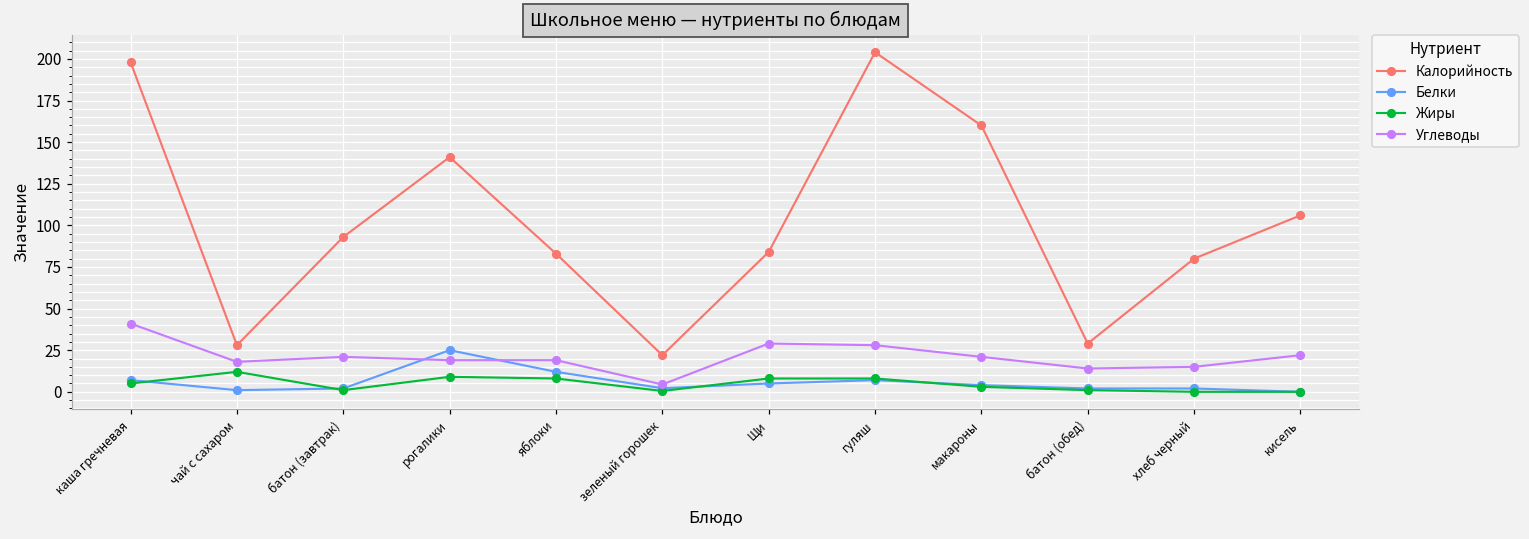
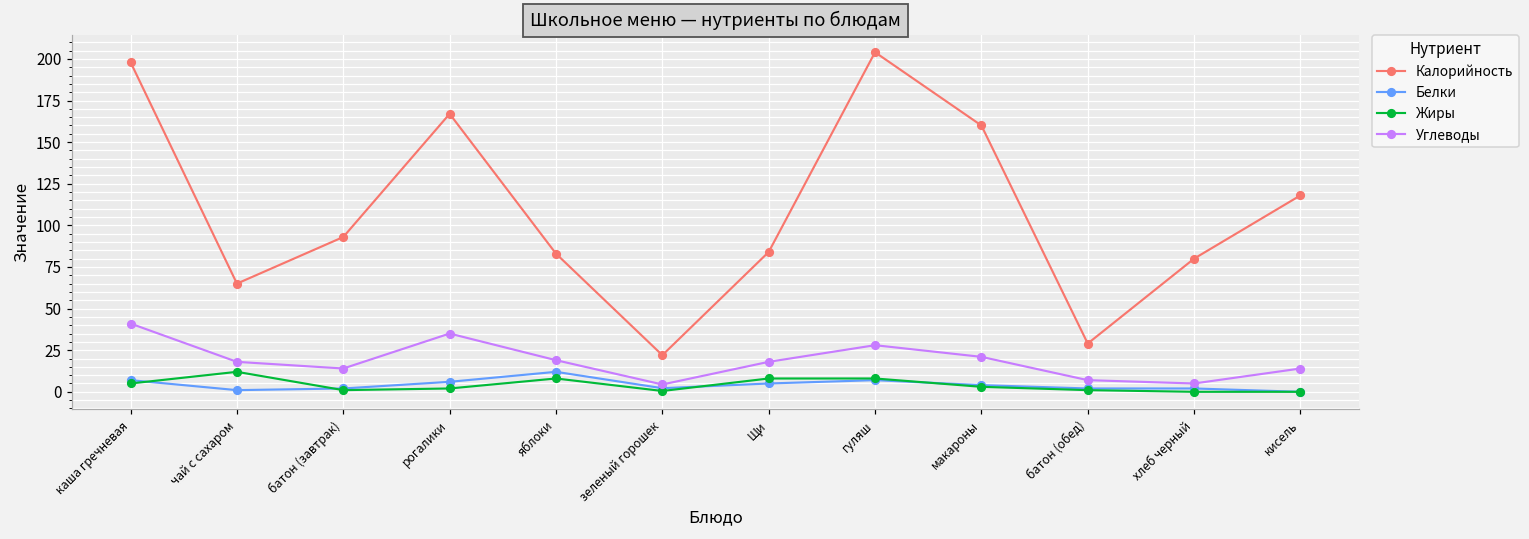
  {
    "Калорийность": {
      "каша гречневая": 198,
-     "чай с сахаром": 28,
+     "чай с сахаром": 65,
      "батон (завтрак)": 93,
-     "рогалики": 141,
+     "рогалики": 167,
      "яблоки": 83,
      "зеленый горошек": 22,
      "Щи": 84,
      "гуляш": 204,
      "макароны": 160,
      "батон (обед)": 29,
      "хлеб черный": 80,
-     "кисель": 106
+     "кисель": 118
    },
    "Белки": {
      "каша гречневая": 7,
      "чай с сахаром": 1,
-     "рогалики": 25,
+     "рогалики": 6,
      "яблоки": 12,
      "Щи": 5,
      "хлеб черный": 2
    },
    "Жиры": {
      "каша гречневая": 5,
      "чай с сахаром": 12,
-     "рогалики": 9,
+     "рогалики": 2,
      "яблоки": 8,
      "Щи": 8,
      "хлеб черный": 0
    },
    "Углеводы": {
      "каша гречневая": 41,
      "чай с сахаром": 18,
-     "батон (завтрак)": 21,
-     "рогалики": 19,
+     "батон (завтрак)": 14,
+     "рогалики": 35,
      "яблоки": 19,
      "зеленый горошек": 4,
-     "Щи": 29,
+     "Щи": 18,
      "гуляш": 28,
      "макароны": 21,
-     "батон (обед)": 14,
-     "хлеб черный": 15,
-     "кисель": 22
+     "батон (обед)": 7,
+     "хлеб черный": 5,
+     "кисель": 14
    }
  }
